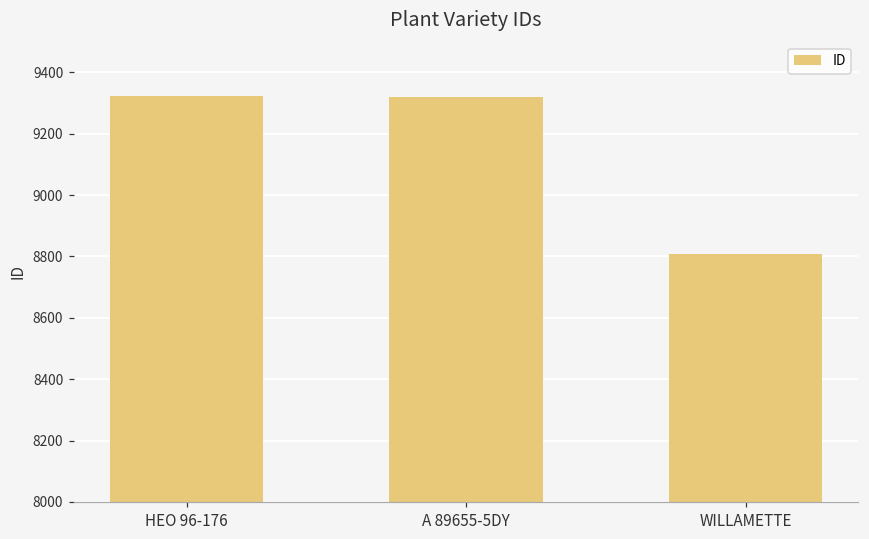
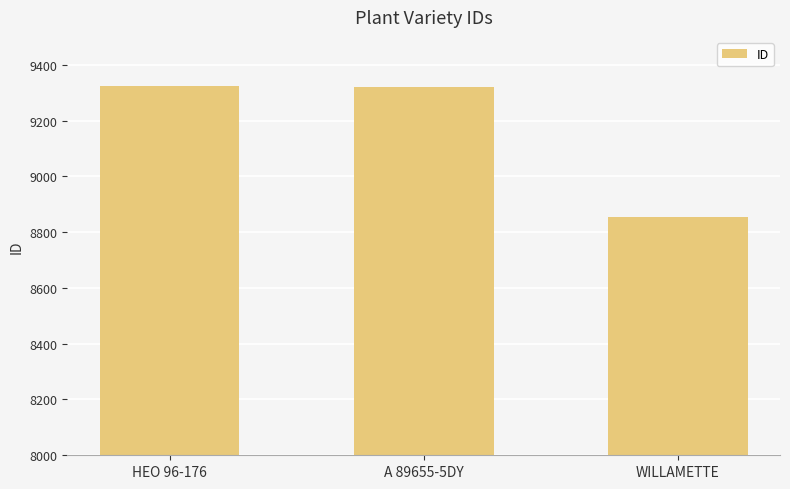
  {
    "HEO 96-176": 9320,
    "A 89655-5DY": 9320,
-   "WILLAMETTE": 8810
+   "WILLAMETTE": 8860
  }
